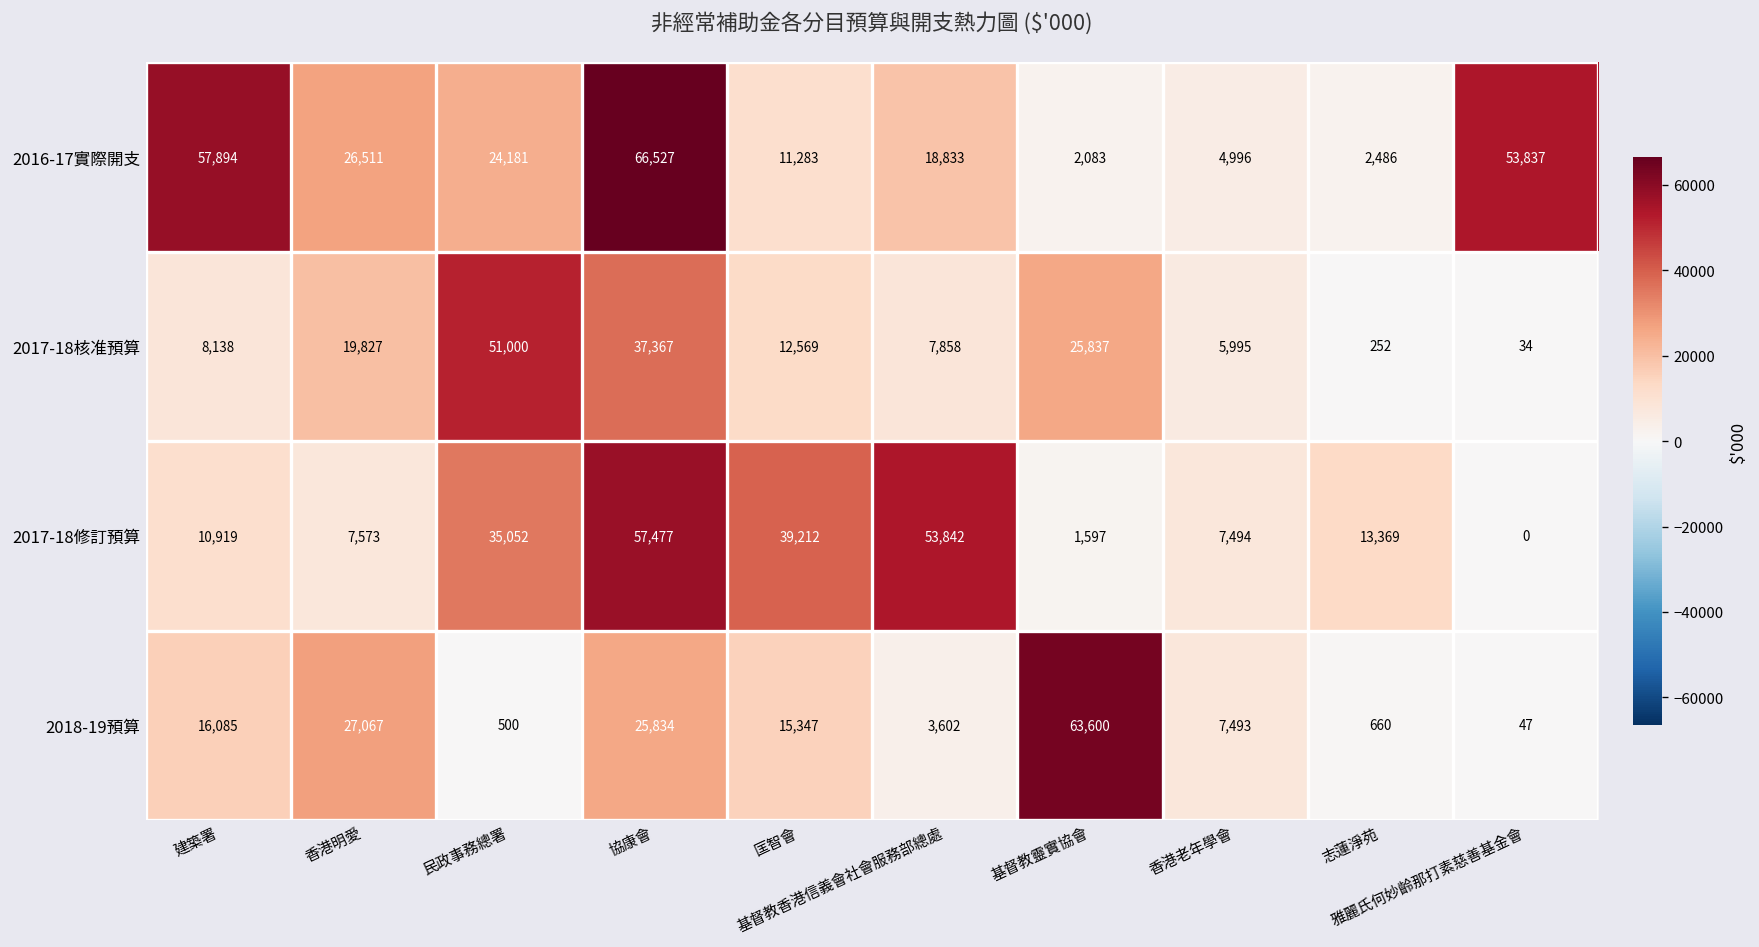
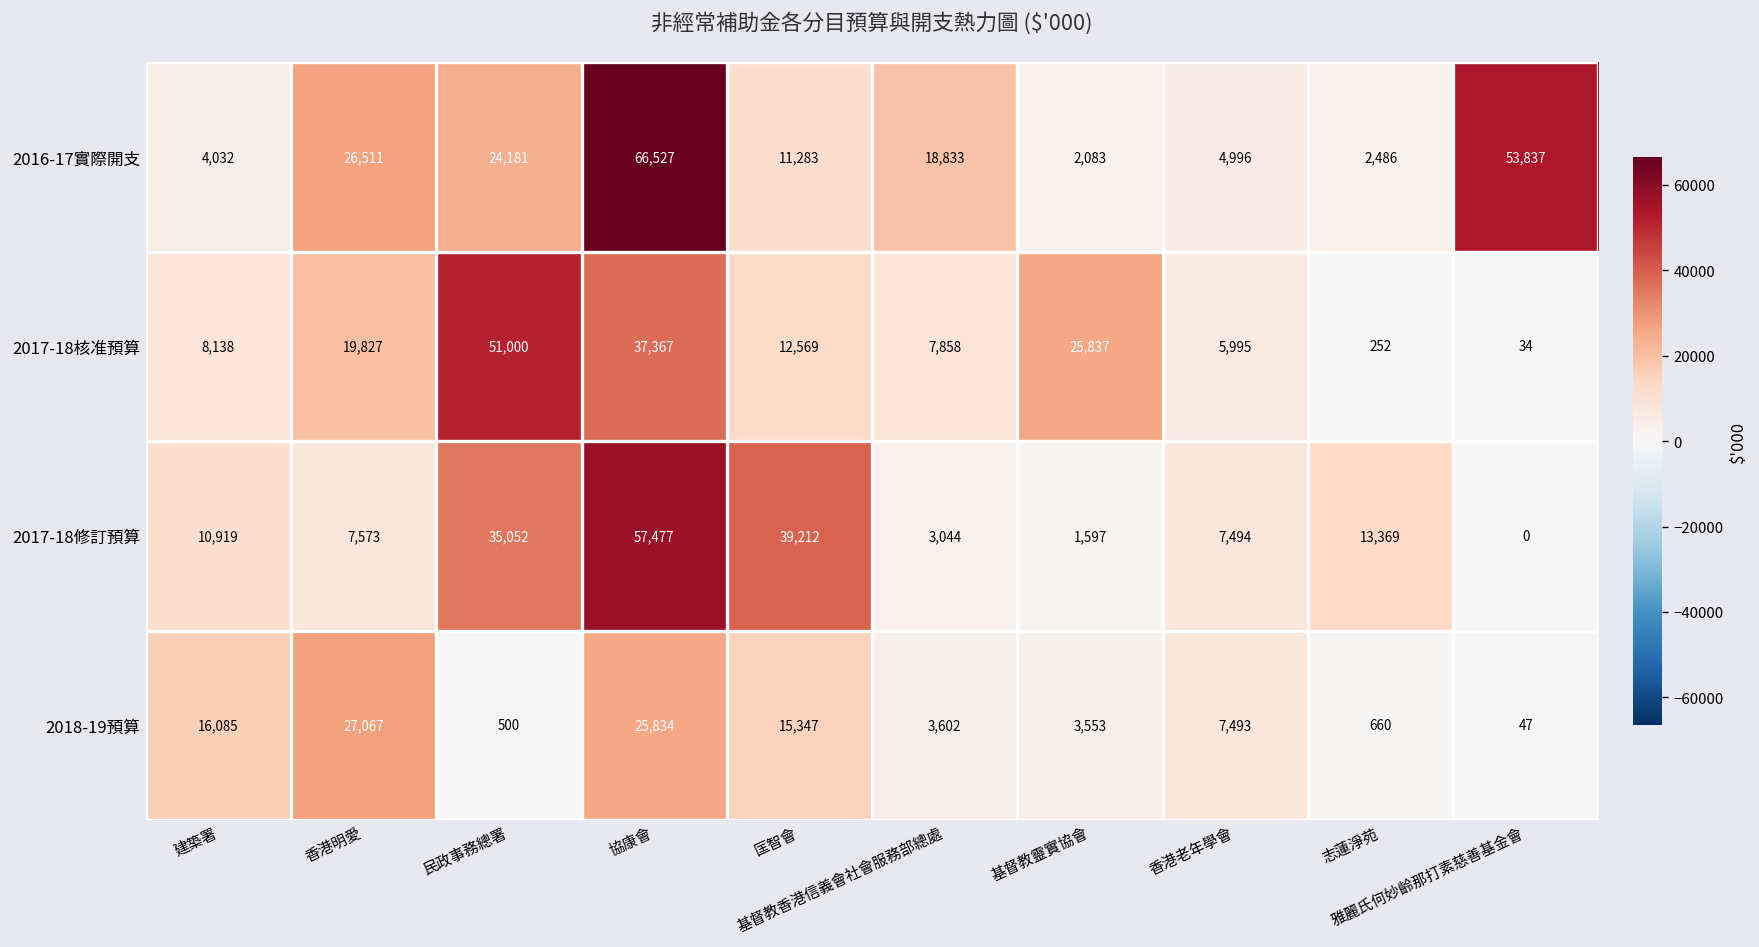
  {
    "2016-17實際開支": {
-     "建築署": "57,894",
+     "建築署": "4,032",
      "香港明愛": "26,511",
      "民政事務總署": "24,181",
      "協康會": "66,527",
      "匡智會": "11,283",
      "基督教香港信義會社會服務部總處": "18,833",
      "基督教靈實協會": "2,083",
      "香港老年學會": "4,996",
      "志蓮淨苑": "2,486",
      "雅麗氏何妙齡那打素慈善基金會": "53,837"
    },
    "2017-18核准預算": {
      "建築署": "8,138",
      "香港明愛": "19,827",
      "民政事務總署": "51,000",
      "協康會": "37,367",
      "匡智會": "12,569",
      "基督教香港信義會社會服務部總處": "7,858",
      "基督教靈實協會": "25,837",
      "香港老年學會": "5,995",
      "志蓮淨苑": "252",
      "雅麗氏何妙齡那打素慈善基金會": "34"
    },
    "2017-18修訂預算": {
      "建築署": "10,919",
      "香港明愛": "7,573",
      "民政事務總署": "35,052",
      "協康會": "57,477",
      "匡智會": "39,212",
-     "基督教香港信義會社會服務部總處": "53,842",
+     "基督教香港信義會社會服務部總處": "3,044",
      "基督教靈實協會": "1,597",
      "香港老年學會": "7,494",
      "志蓮淨苑": "13,369",
      "雅麗氏何妙齡那打素慈善基金會": "0"
    },
    "2018-19預算": {
      "建築署": "16,085",
      "香港明愛": "27,067",
      "民政事務總署": "500",
      "協康會": "25,834",
      "匡智會": "15,347",
      "基督教香港信義會社會服務部總處": "3,602",
-     "基督教靈實協會": "63,600",
+     "基督教靈實協會": "3,553",
      "香港老年學會": "7,493",
      "志蓮淨苑": "660",
      "雅麗氏何妙齡那打素慈善基金會": "47"
    }
  }
